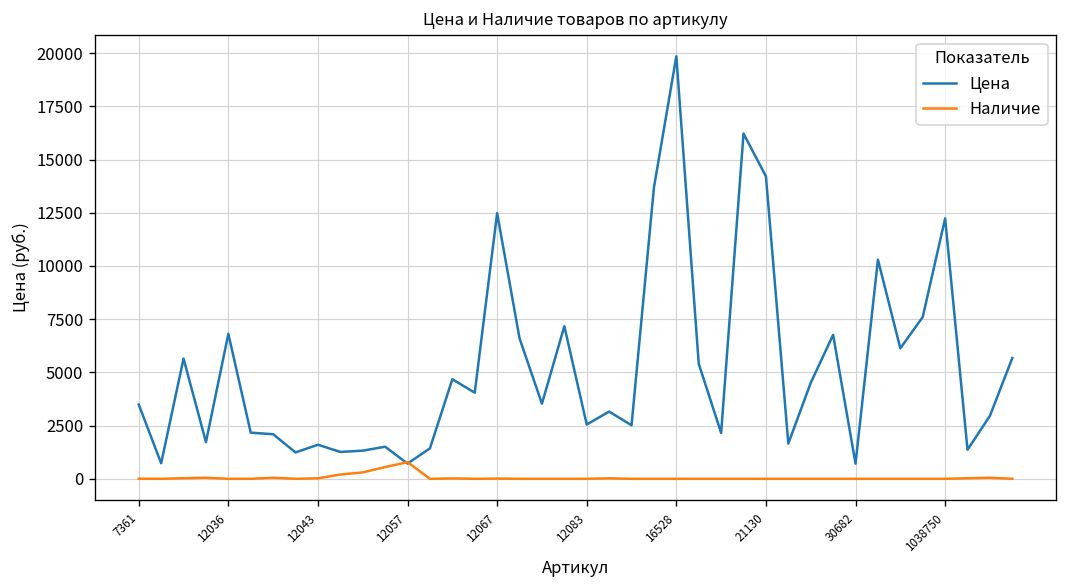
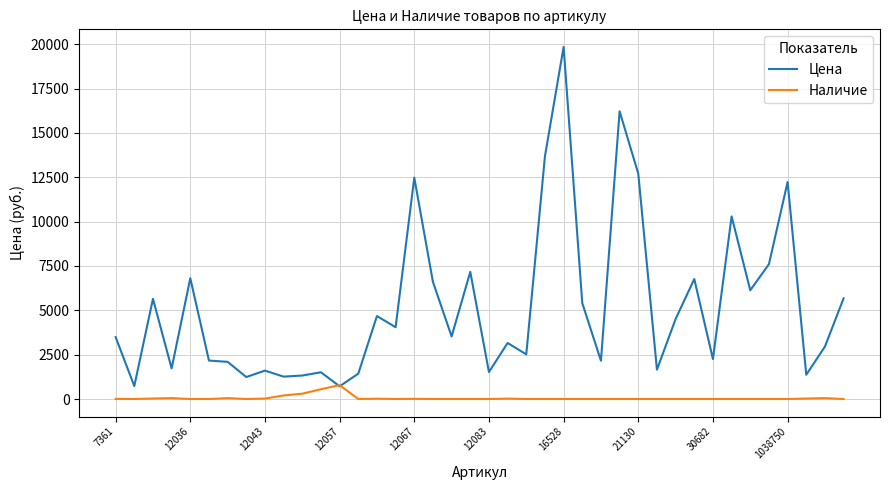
  {
    "Цена": {
      "7361": 3500,
      "12036": 6800,
      "12043": 1600,
      "12067": 12500,
-     "12083": 2600,
+     "12083": 1500,
      "16528": 19900,
-     "21130": 14200,
-     "30682": 700,
+     "21130": 12700,
+     "30682": 2300,
      "1038750": 12200
    },
    "Наличие": {
      "7361": 0,
      "12036": 0,
      "12043": 0,
      "12067": 0,
      "12083": 0,
      "16528": 0,
      "21130": 0,
      "30682": 0,
      "1038750": 0
    }
  }
